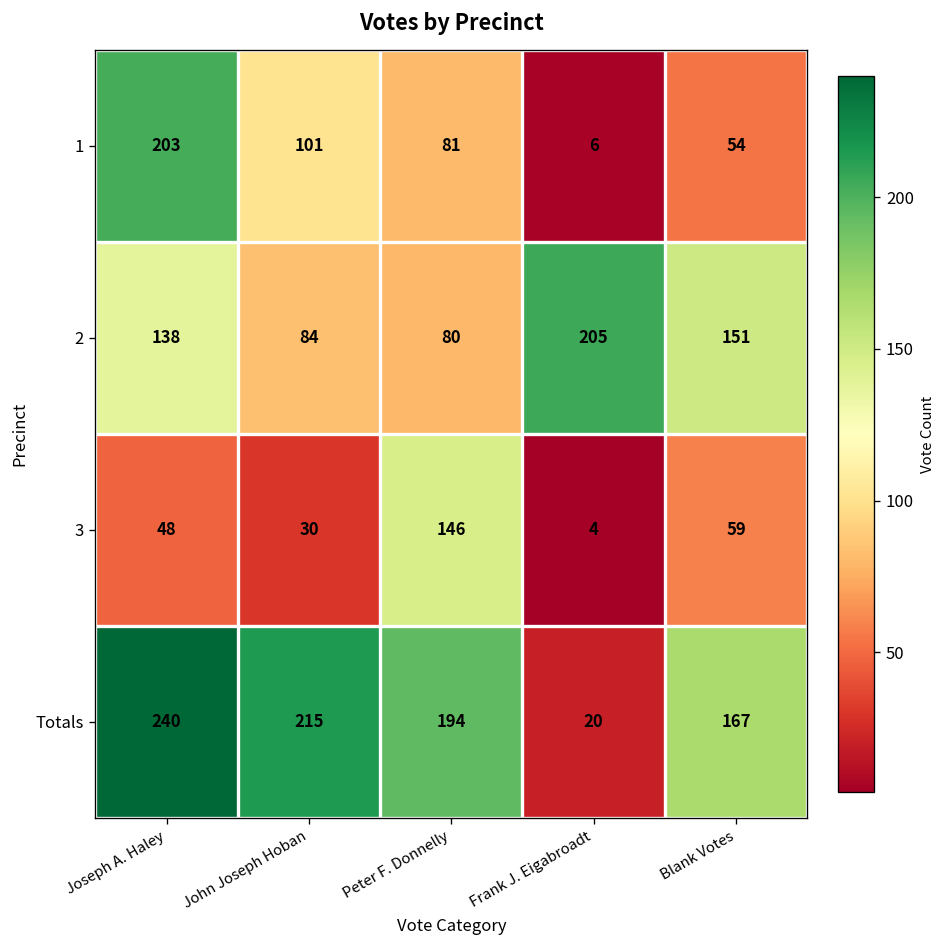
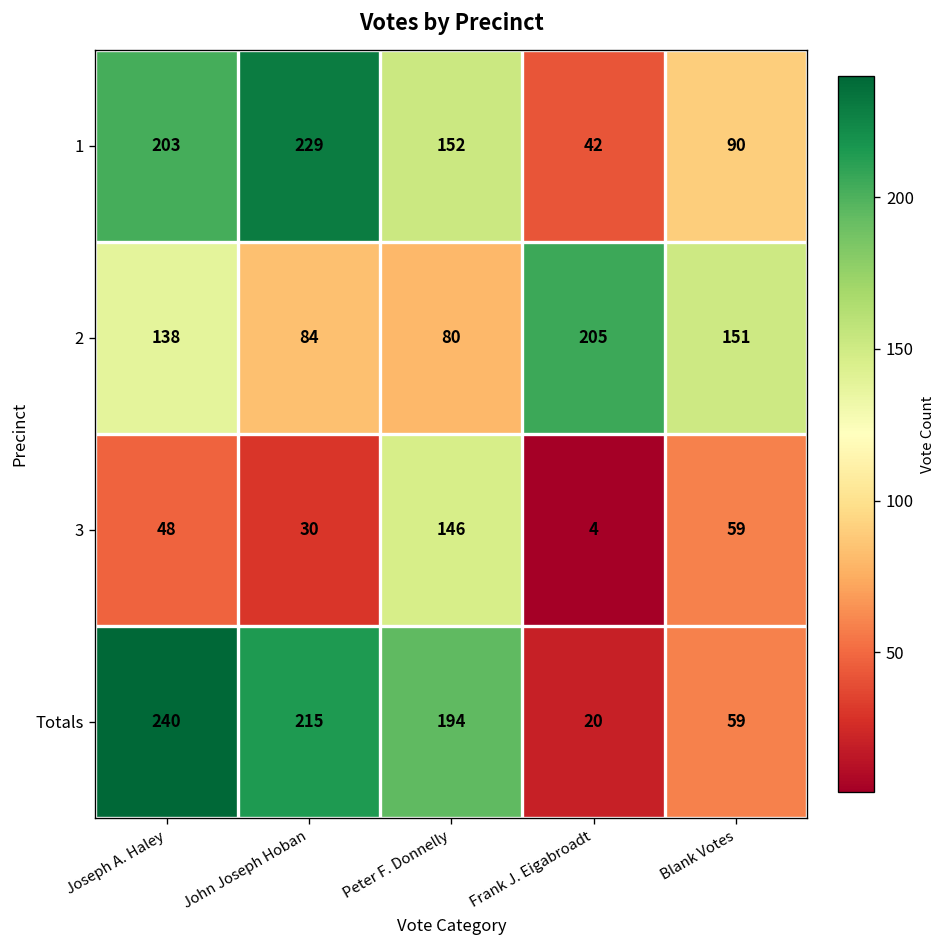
  {
    "1": {
      "Joseph A. Haley": 203,
-     "John Joseph Hoban": 101,
-     "Peter F. Donnelly": 81,
-     "Frank J. Eigabroadt": 6,
-     "Blank Votes": 54
+     "John Joseph Hoban": 229,
+     "Peter F. Donnelly": 152,
+     "Frank J. Eigabroadt": 42,
+     "Blank Votes": 90
    },
    "2": {
      "Joseph A. Haley": 138,
      "John Joseph Hoban": 84,
      "Peter F. Donnelly": 80,
      "Frank J. Eigabroadt": 205,
      "Blank Votes": 151
    },
    "3": {
      "Joseph A. Haley": 48,
      "John Joseph Hoban": 30,
      "Peter F. Donnelly": 146,
      "Frank J. Eigabroadt": 4,
      "Blank Votes": 59
    },
    "Totals": {
      "Joseph A. Haley": 240,
      "John Joseph Hoban": 215,
      "Peter F. Donnelly": 194,
      "Frank J. Eigabroadt": 20,
-     "Blank Votes": 167
+     "Blank Votes": 59
    }
  }
